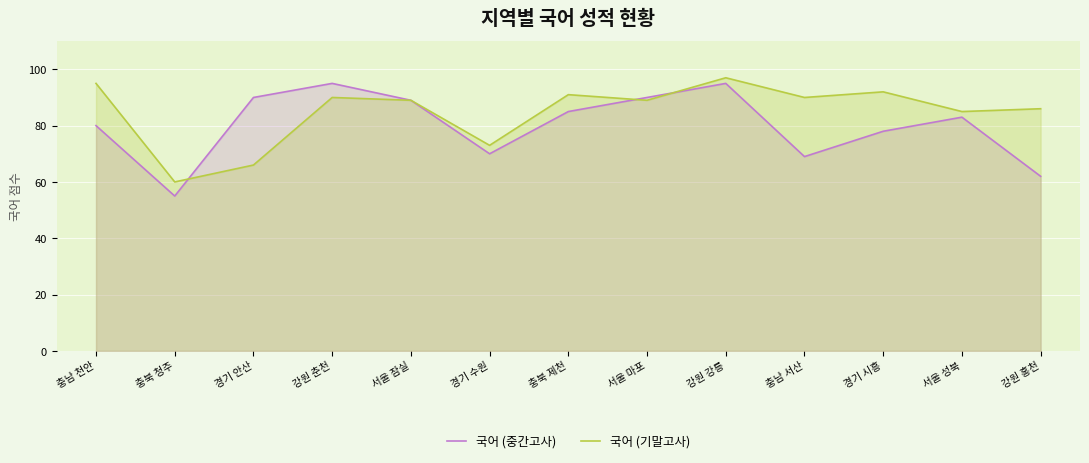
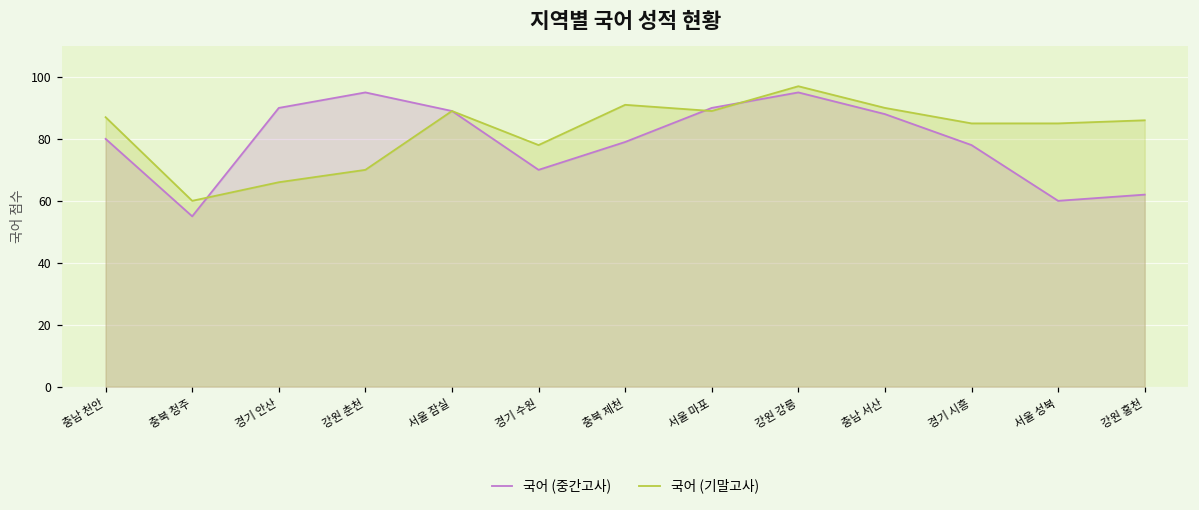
  {
    "국어 (중간고사)": {
      "충남 천안": 80,
      "충북 청주": 55,
      "경기 안산": 90,
      "강원 춘천": 95,
      "경기 수원": 70,
-     "충북 제천": 85,
+     "충북 제천": 79,
      "서울 마포": 90,
      "강원 강릉": 95,
-     "충남 서산": 69,
+     "충남 서산": 88,
      "경기 시흥": 78,
-     "서울 성북": 83,
+     "서울 성북": 60,
      "강원 홍천": 62
    },
    "국어 (기말고사)": {
-     "충남 천안": 95,
+     "충남 천안": 87,
      "충북 청주": 60,
      "경기 안산": 66,
-     "강원 춘천": 90,
-     "경기 수원": 73,
+     "강원 춘천": 70,
+     "경기 수원": 78,
      "충북 제천": 91,
      "서울 마포": 89,
      "강원 강릉": 97,
      "충남 서산": 90,
-     "경기 시흥": 92,
+     "경기 시흥": 85,
      "서울 성북": 85,
      "강원 홍천": 86
    }
  }
